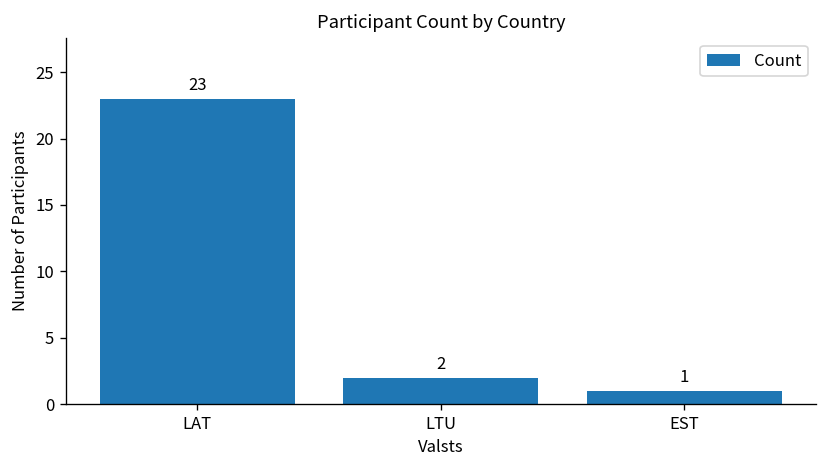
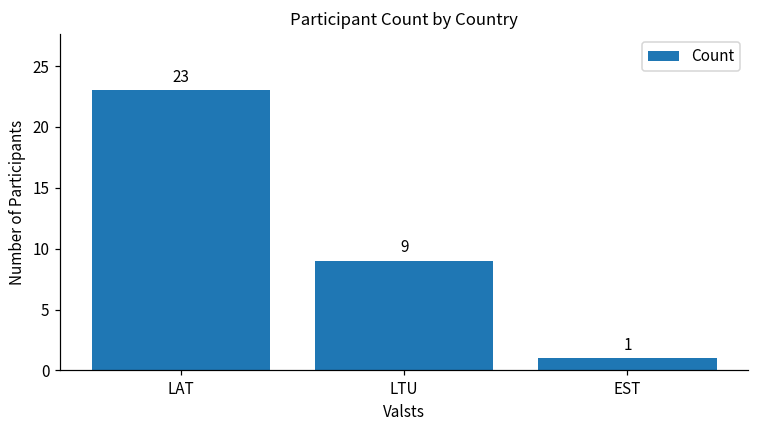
  {
    "LAT": 23,
-   "LTU": 2,
+   "LTU": 9,
    "EST": 1
  }
